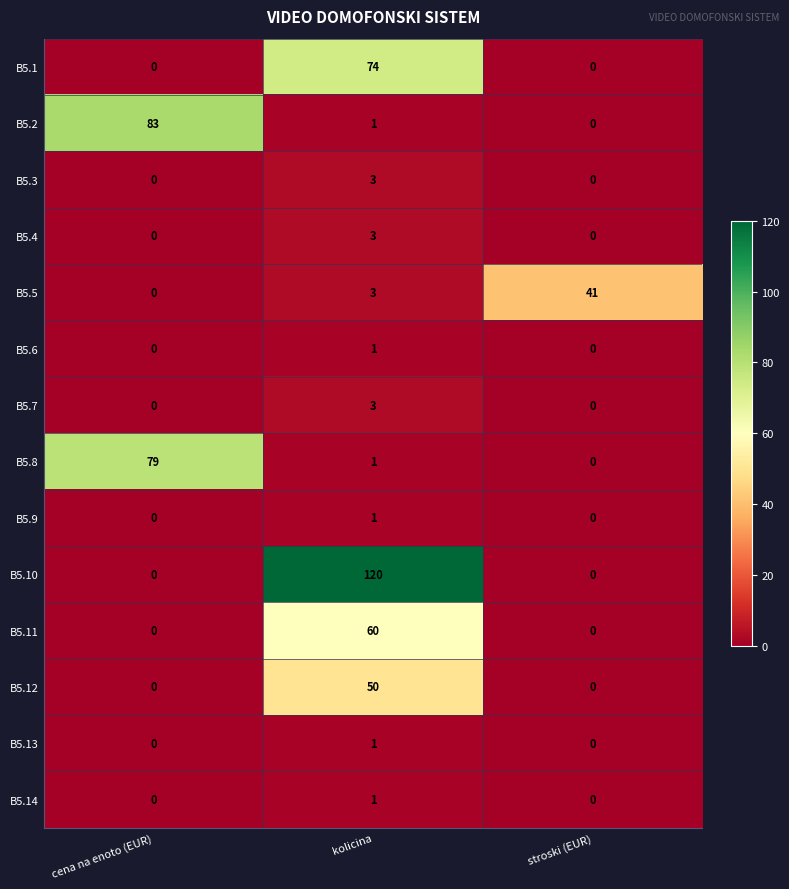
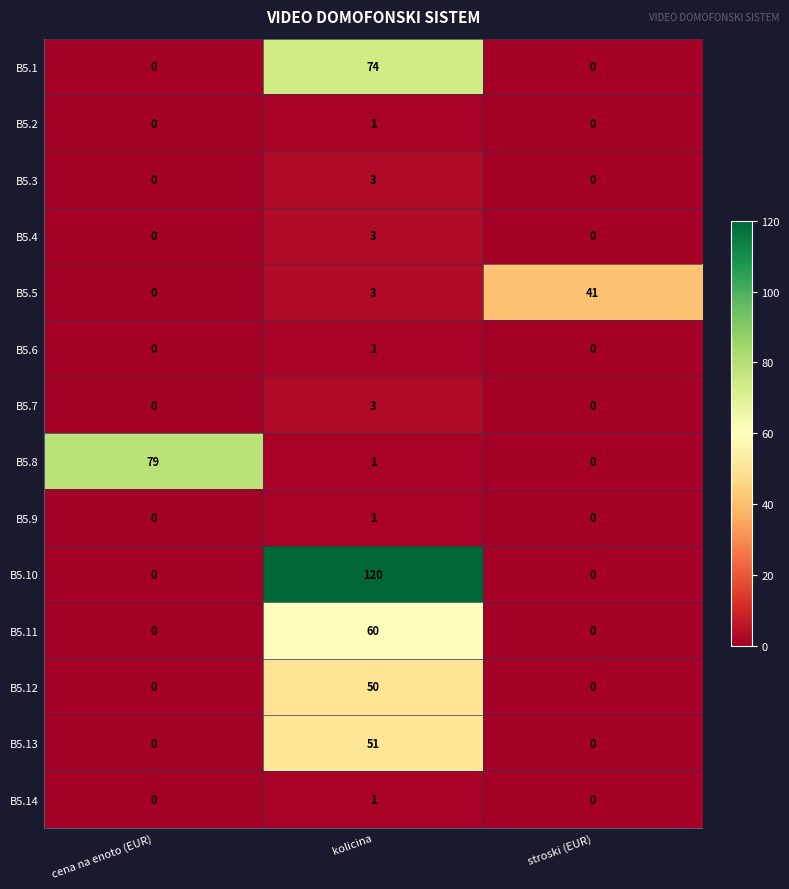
  {
    "B5.1": {
      "cena na enoto (EUR)": 0,
      "kolicina": 74,
      "stroski (EUR)": 0
    },
    "B5.2": {
-     "cena na enoto (EUR)": 83,
+     "cena na enoto (EUR)": 0,
      "kolicina": 1,
      "stroski (EUR)": 0
    },
    "B5.3": {
      "cena na enoto (EUR)": 0,
      "kolicina": 3,
      "stroski (EUR)": 0
    },
    "B5.4": {
      "cena na enoto (EUR)": 0,
      "kolicina": 3,
      "stroski (EUR)": 0
    },
    "B5.5": {
      "cena na enoto (EUR)": 0,
      "kolicina": 3,
      "stroski (EUR)": 41
    },
    "B5.6": {
      "cena na enoto (EUR)": 0,
      "kolicina": 1,
      "stroski (EUR)": 0
    },
    "B5.7": {
      "cena na enoto (EUR)": 0,
      "kolicina": 3,
      "stroski (EUR)": 0
    },
    "B5.8": {
      "cena na enoto (EUR)": 79,
      "kolicina": 1,
      "stroski (EUR)": 0
    },
    "B5.9": {
      "cena na enoto (EUR)": 0,
      "kolicina": 1,
      "stroski (EUR)": 0
    },
    "B5.10": {
      "cena na enoto (EUR)": 0,
      "kolicina": 120,
      "stroski (EUR)": 0
    },
    "B5.11": {
      "cena na enoto (EUR)": 0,
      "kolicina": 60,
      "stroski (EUR)": 0
    },
    "B5.12": {
      "cena na enoto (EUR)": 0,
      "kolicina": 50,
      "stroski (EUR)": 0
    },
    "B5.13": {
      "cena na enoto (EUR)": 0,
-     "kolicina": 1,
+     "kolicina": 51,
      "stroski (EUR)": 0
    },
    "B5.14": {
      "cena na enoto (EUR)": 0,
      "kolicina": 1,
      "stroski (EUR)": 0
    }
  }
